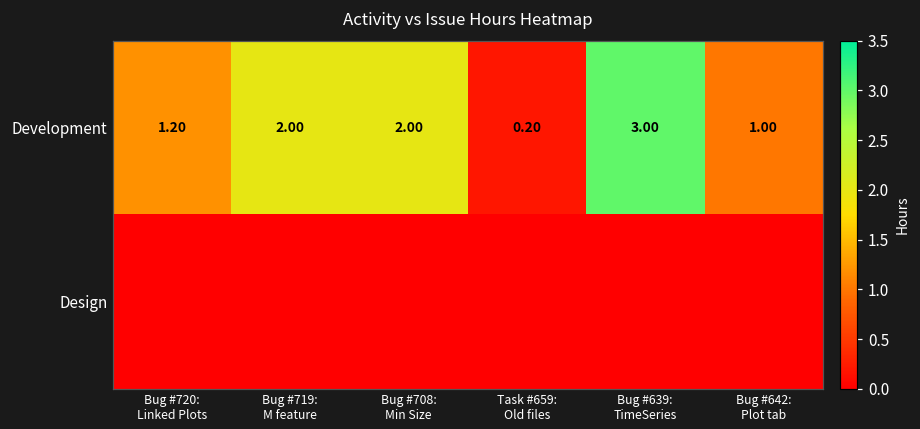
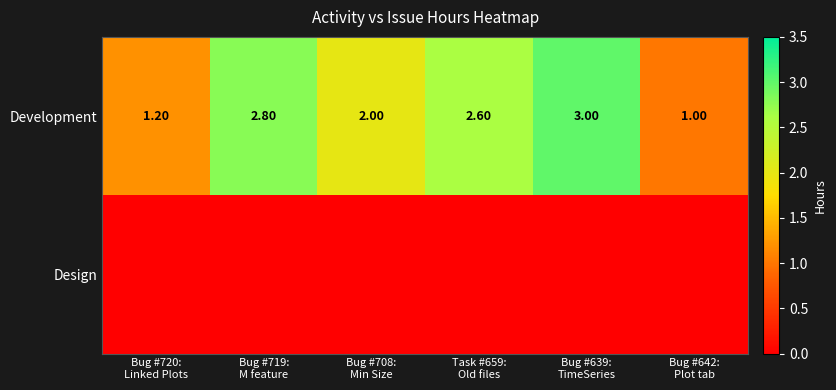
  {
    "Development": {
      "Bug #720: Linked Plots": 1.20,
-     "Bug #719: M feature": 2.00,
+     "Bug #719: M feature": 2.80,
      "Bug #708: Min Size": 2.00,
-     "Task #659: Old files": 0.20,
+     "Task #659: Old files": 2.60,
      "Bug #639: TimeSeries": 3.00,
      "Bug #642: Plot tab": 1.00
    }
  }
